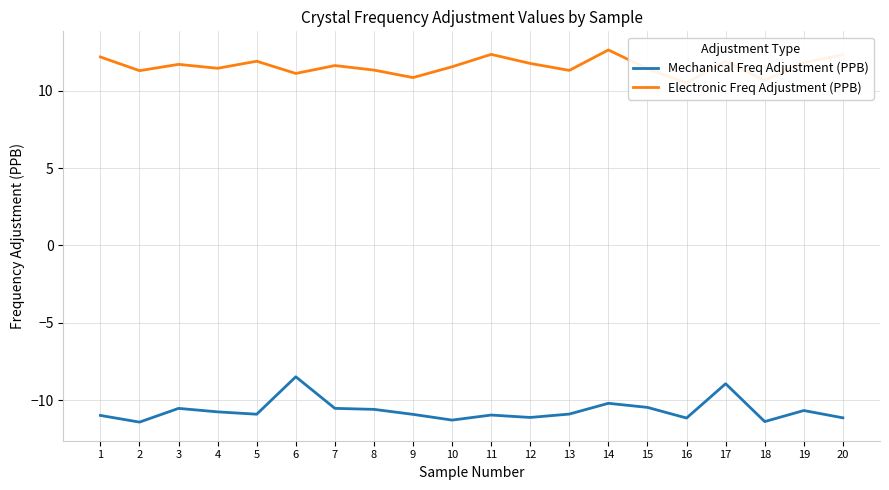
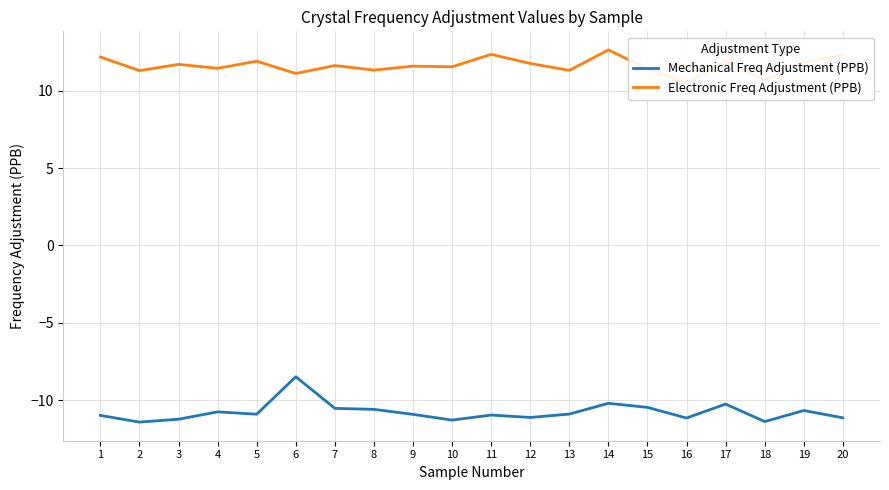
  {
    "Mechanical Freq Adjustment (PPB)": {
      "1": -11.0,
      "2": -11.4,
-     "3": -10.5,
+     "3": -11.2,
      "4": -10.8,
      "5": -10.9,
      "6": -8.5,
      "7": -10.5,
      "8": -10.6,
      "9": -10.9,
      "10": -11.3,
      "11": -11.0,
      "12": -11.1,
      "13": -10.9,
      "14": -10.2,
      "15": -10.5,
      "16": -11.1,
-     "17": -8.9,
+     "17": -10.2,
      "18": -11.4,
      "19": -10.7,
      "20": -11.1
    },
    "Electronic Freq Adjustment (PPB)": {
      "1": 12.2,
      "2": 11.3,
      "3": 11.7,
      "4": 11.4,
      "5": 11.9,
      "6": 11.1,
      "7": 11.6,
      "8": 11.3,
-     "9": 10.8,
+     "9": 11.6,
      "10": 11.5,
      "11": 12.3,
      "12": 11.8,
      "13": 11.3,
      "14": 12.6
    }
  }
